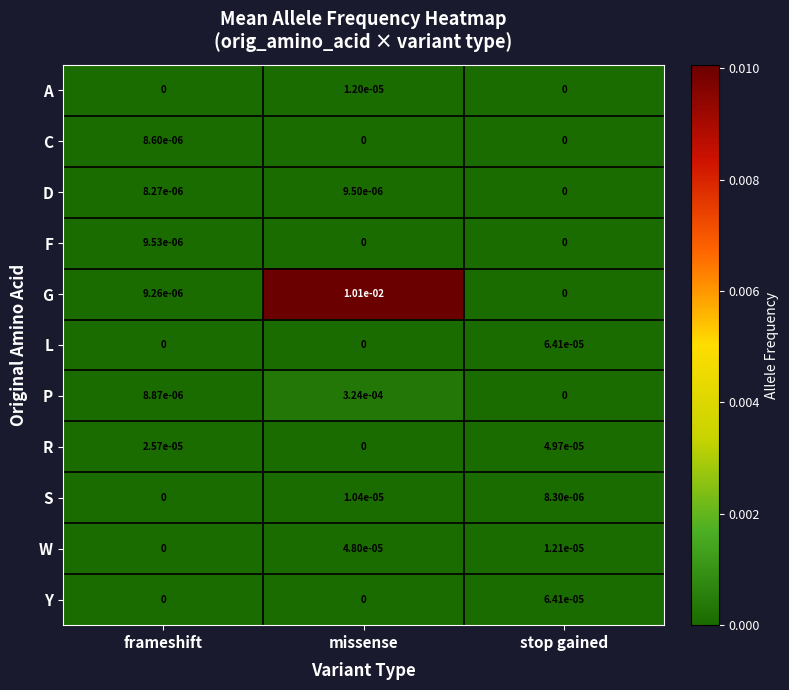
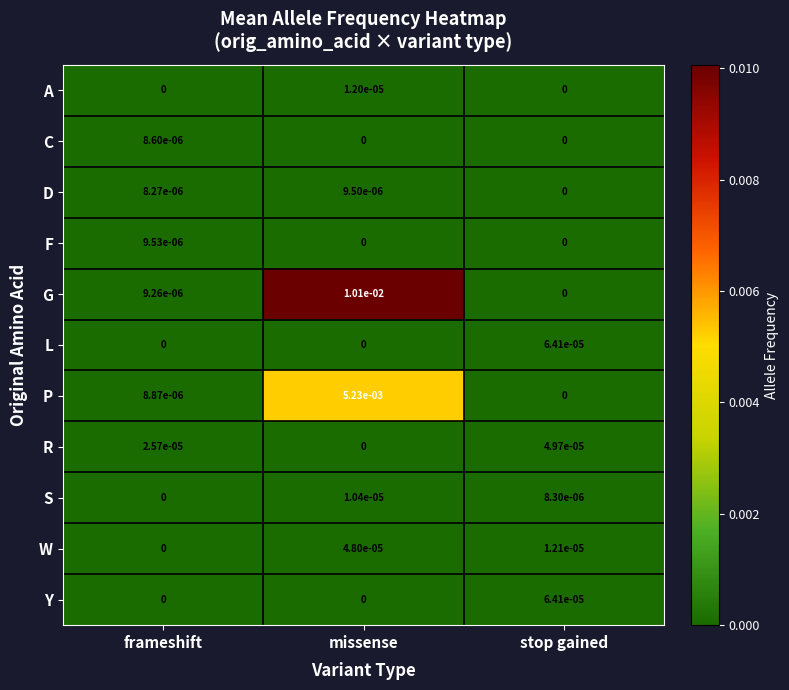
  {
    "A": {
      "frameshift": "0",
      "missense": "1.20e-05",
      "stop gained": "0"
    },
    "C": {
      "frameshift": "8.60e-06",
      "missense": "0",
      "stop gained": "0"
    },
    "D": {
      "frameshift": "8.27e-06",
      "missense": "9.50e-06",
      "stop gained": "0"
    },
    "F": {
      "frameshift": "9.53e-06",
      "missense": "0",
      "stop gained": "0"
    },
    "G": {
      "frameshift": "9.26e-06",
      "missense": "1.01e-02",
      "stop gained": "0"
    },
    "L": {
      "frameshift": "0",
      "missense": "0",
      "stop gained": "6.41e-05"
    },
    "P": {
      "frameshift": "8.87e-06",
-     "missense": "3.24e-04",
+     "missense": "5.23e-03",
      "stop gained": "0"
    },
    "R": {
      "frameshift": "2.57e-05",
      "missense": "0",
      "stop gained": "4.97e-05"
    },
    "S": {
      "frameshift": "0",
      "missense": "1.04e-05",
      "stop gained": "8.30e-06"
    },
    "W": {
      "frameshift": "0",
      "missense": "4.80e-05",
      "stop gained": "1.21e-05"
    },
    "Y": {
      "frameshift": "0",
      "missense": "0",
      "stop gained": "6.41e-05"
    }
  }
